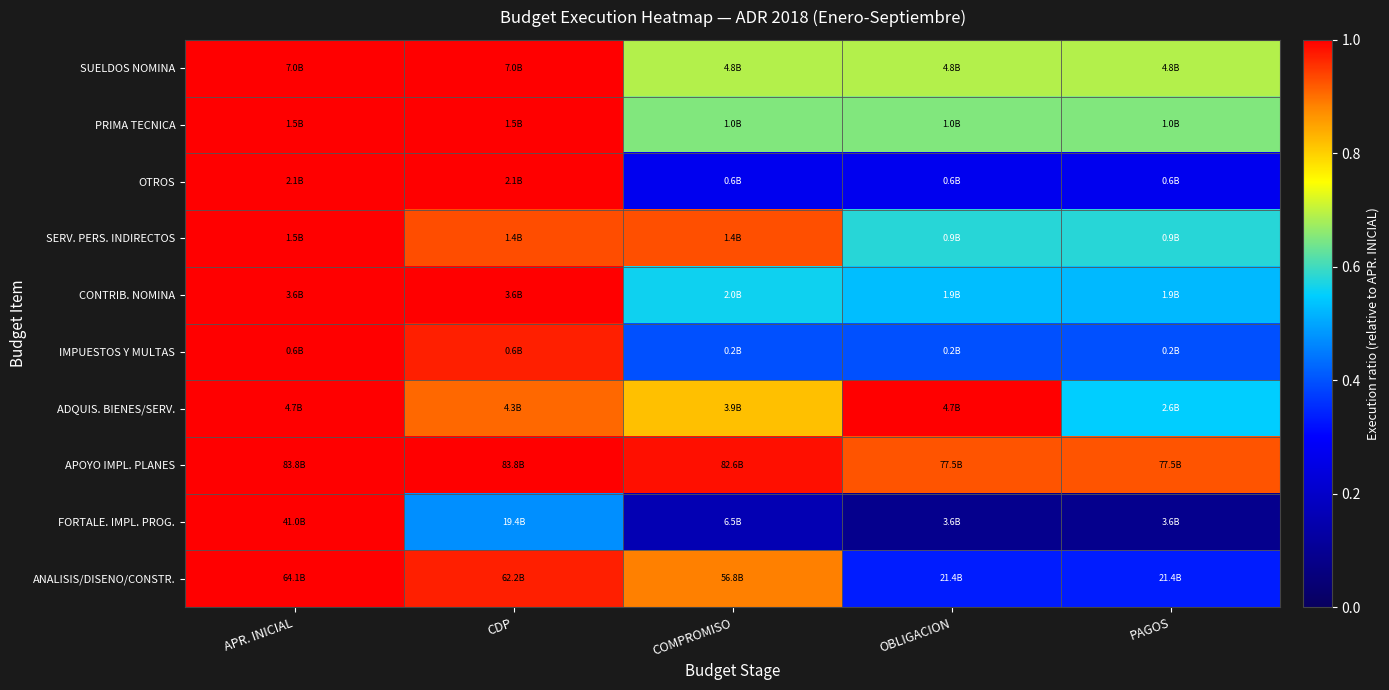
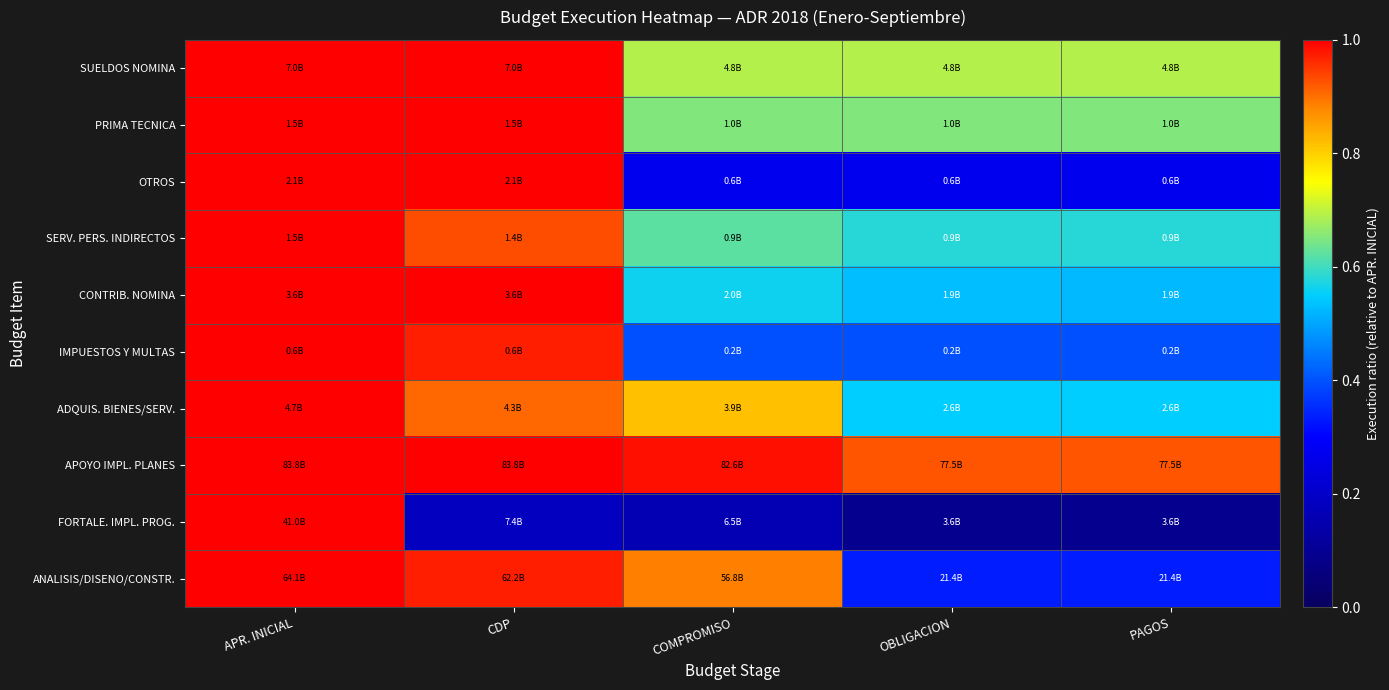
  {
    "SUELDOS NOMINA": {
      "APR. INICIAL": "7.0B",
      "CDP": "7.0B",
      "COMPROMISO": "4.8B",
      "OBLIGACION": "4.8B",
      "PAGOS": "4.8B"
    },
    "PRIMA TECNICA": {
      "APR. INICIAL": "1.5B",
      "CDP": "1.5B",
      "COMPROMISO": "1.0B",
      "OBLIGACION": "1.0B",
      "PAGOS": "1.0B"
    },
    "OTROS": {
      "APR. INICIAL": "2.1B",
      "CDP": "2.1B",
      "COMPROMISO": "0.6B",
      "OBLIGACION": "0.6B",
      "PAGOS": "0.6B"
    },
    "SERV. PERS. INDIRECTOS": {
      "APR. INICIAL": "1.5B",
      "CDP": "1.4B",
-     "COMPROMISO": "1.4B",
+     "COMPROMISO": "0.9B",
      "OBLIGACION": "0.9B",
      "PAGOS": "0.9B"
    },
    "CONTRIB. NOMINA": {
      "APR. INICIAL": "3.6B",
      "CDP": "3.6B",
      "COMPROMISO": "2.0B",
      "OBLIGACION": "1.9B",
      "PAGOS": "1.9B"
    },
    "IMPUESTOS Y MULTAS": {
      "APR. INICIAL": "0.6B",
      "CDP": "0.6B",
      "COMPROMISO": "0.2B",
      "OBLIGACION": "0.2B",
      "PAGOS": "0.2B"
    },
    "ADQUIS. BIENES/SERV.": {
      "APR. INICIAL": "4.7B",
      "CDP": "4.3B",
      "COMPROMISO": "3.9B",
-     "OBLIGACION": "4.7B",
+     "OBLIGACION": "2.6B",
      "PAGOS": "2.6B"
    },
    "APOYO IMPL. PLANES": {
      "APR. INICIAL": "83.8B",
      "CDP": "83.8B",
      "COMPROMISO": "82.6B",
      "OBLIGACION": "77.5B",
      "PAGOS": "77.5B"
    },
    "FORTALE. IMPL. PROG.": {
      "APR. INICIAL": "41.0B",
-     "CDP": "19.4B",
+     "CDP": "7.4B",
      "COMPROMISO": "6.5B",
      "OBLIGACION": "3.6B",
      "PAGOS": "3.6B"
    },
    "ANALISIS/DISENO/CONSTR.": {
      "APR. INICIAL": "64.1B",
      "CDP": "62.2B",
      "COMPROMISO": "56.8B",
      "OBLIGACION": "21.4B",
      "PAGOS": "21.4B"
    }
  }
